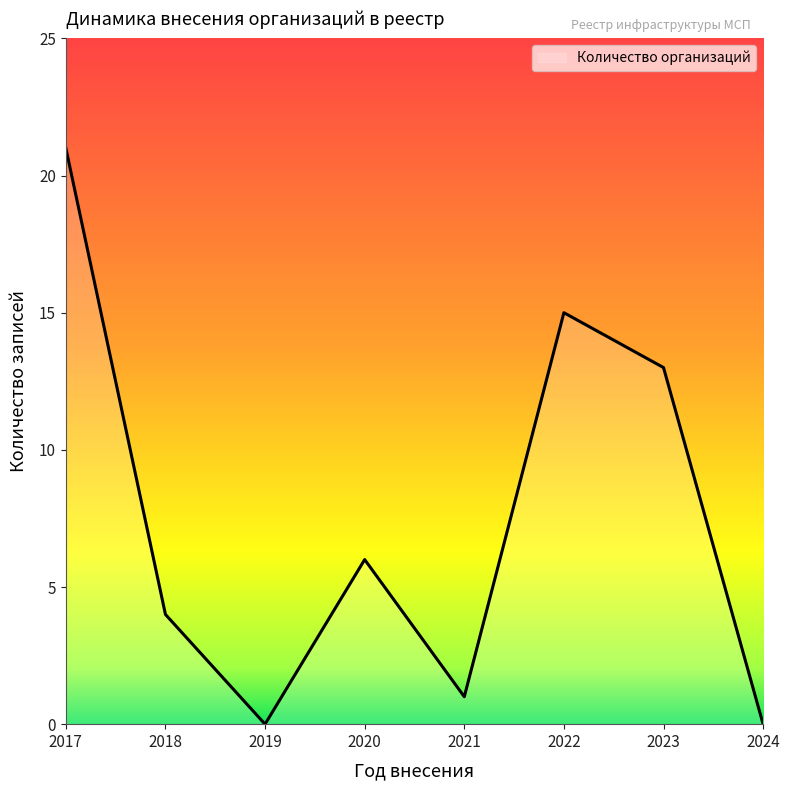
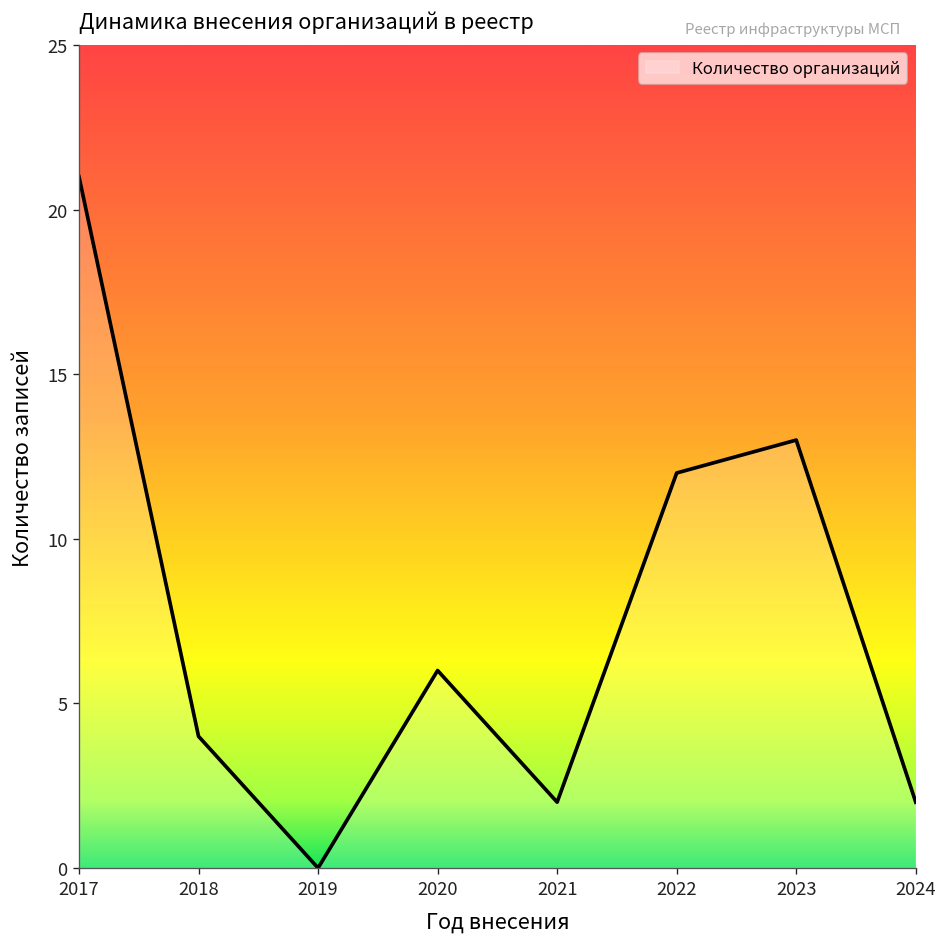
  {
    "2017": 21,
    "2018": 4,
    "2019": 0,
    "2020": 6,
-   "2021": 1,
-   "2022": 15,
+   "2021": 2,
+   "2022": 12,
    "2023": 13,
-   "2024": 0
+   "2024": 2
  }
